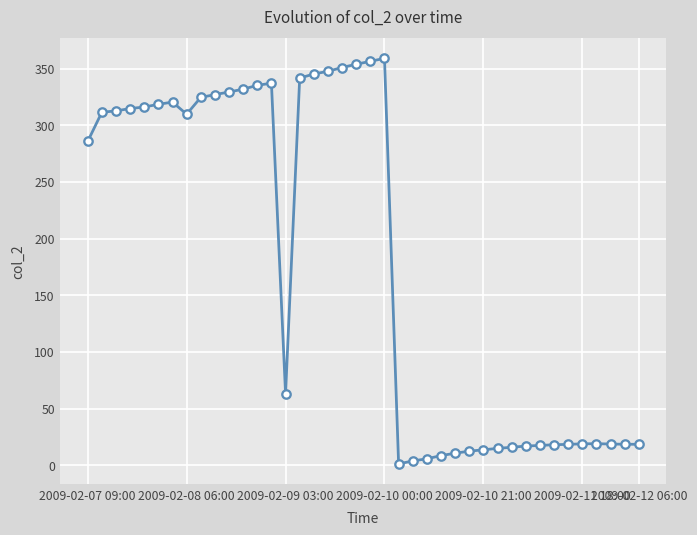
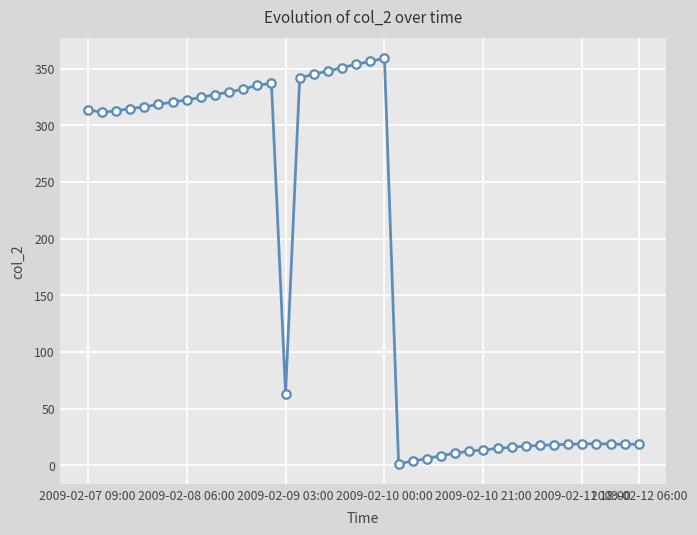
  {
-   "2009-02-07 09:00": 286,
-   "2009-02-08 06:00": 310,
+   "2009-02-07 09:00": 314,
+   "2009-02-08 06:00": 322,
    "2009-02-09 03:00": 63,
    "2009-02-10 00:00": 359,
    "2009-02-10 21:00": 14
  }
